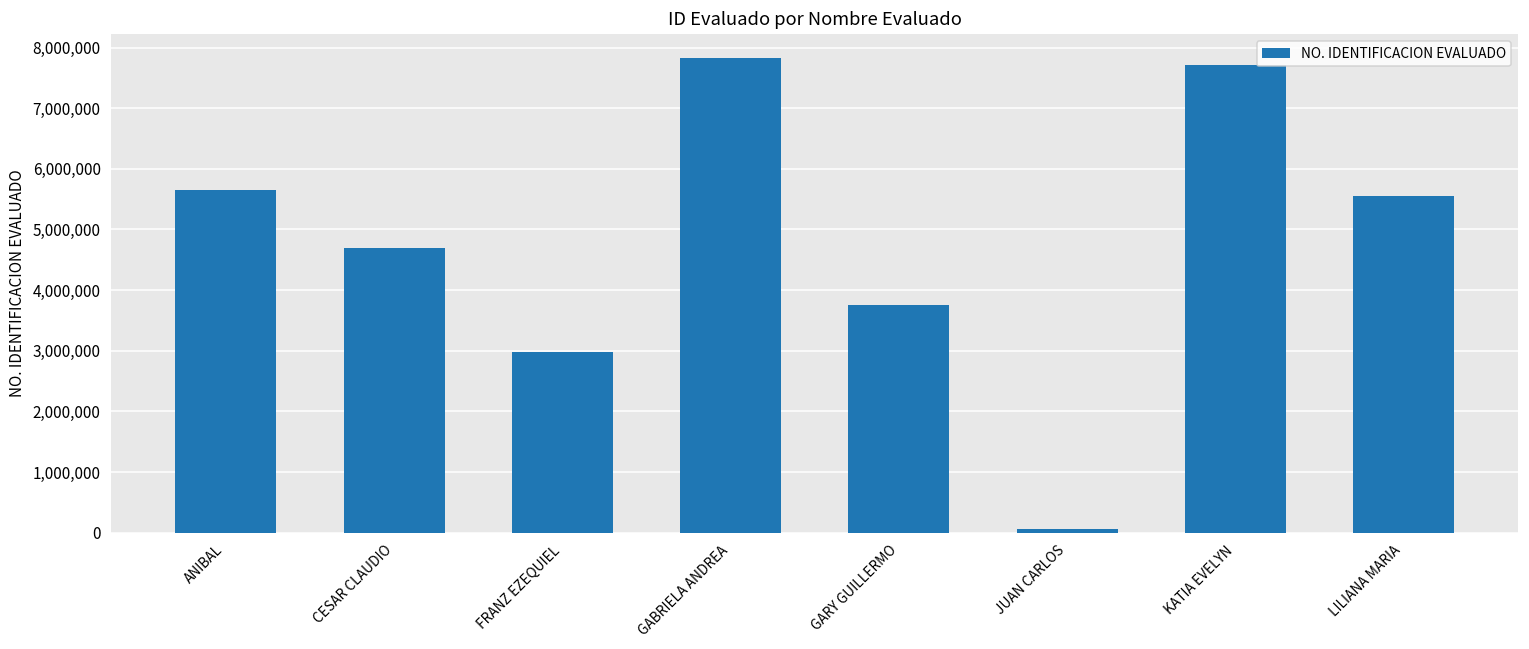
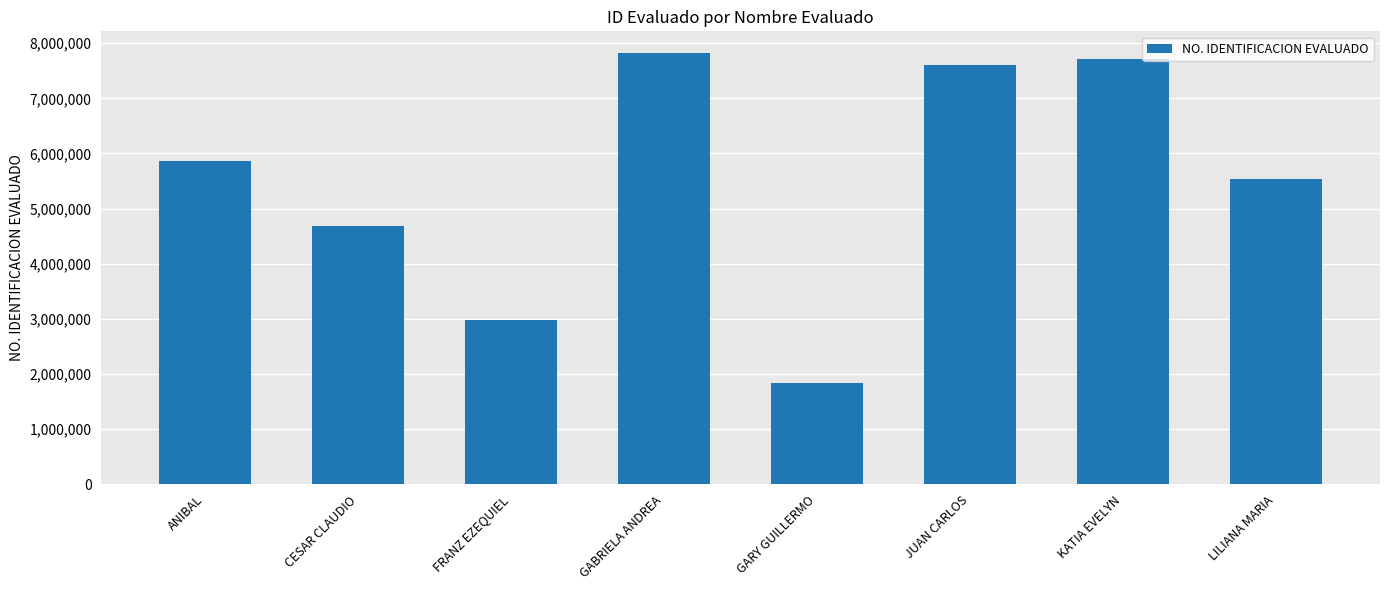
  {
-   "ANIBAL": "5,700,000",
+   "ANIBAL": "5,900,000",
    "CESAR CLAUDIO": "4,700,000",
    "FRANZ EZEQUIEL": "3,000,000",
    "GABRIELA ANDREA": "7,800,000",
-   "GARY GUILLERMO": "3,800,000",
-   "JUAN CARLOS": "100,000",
+   "GARY GUILLERMO": "1,800,000",
+   "JUAN CARLOS": "7,600,000",
    "KATIA EVELYN": "7,700,000",
    "LILIANA MARIA": "5,500,000"
  }
